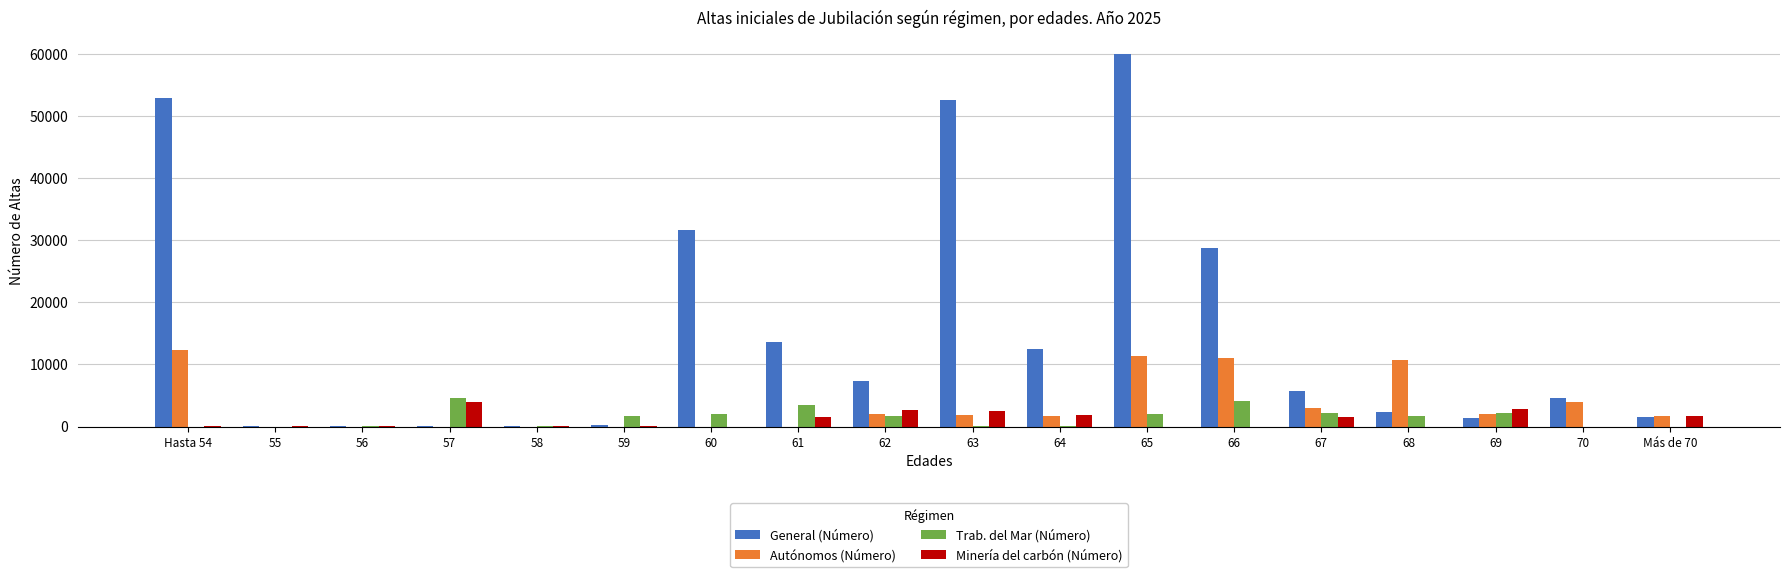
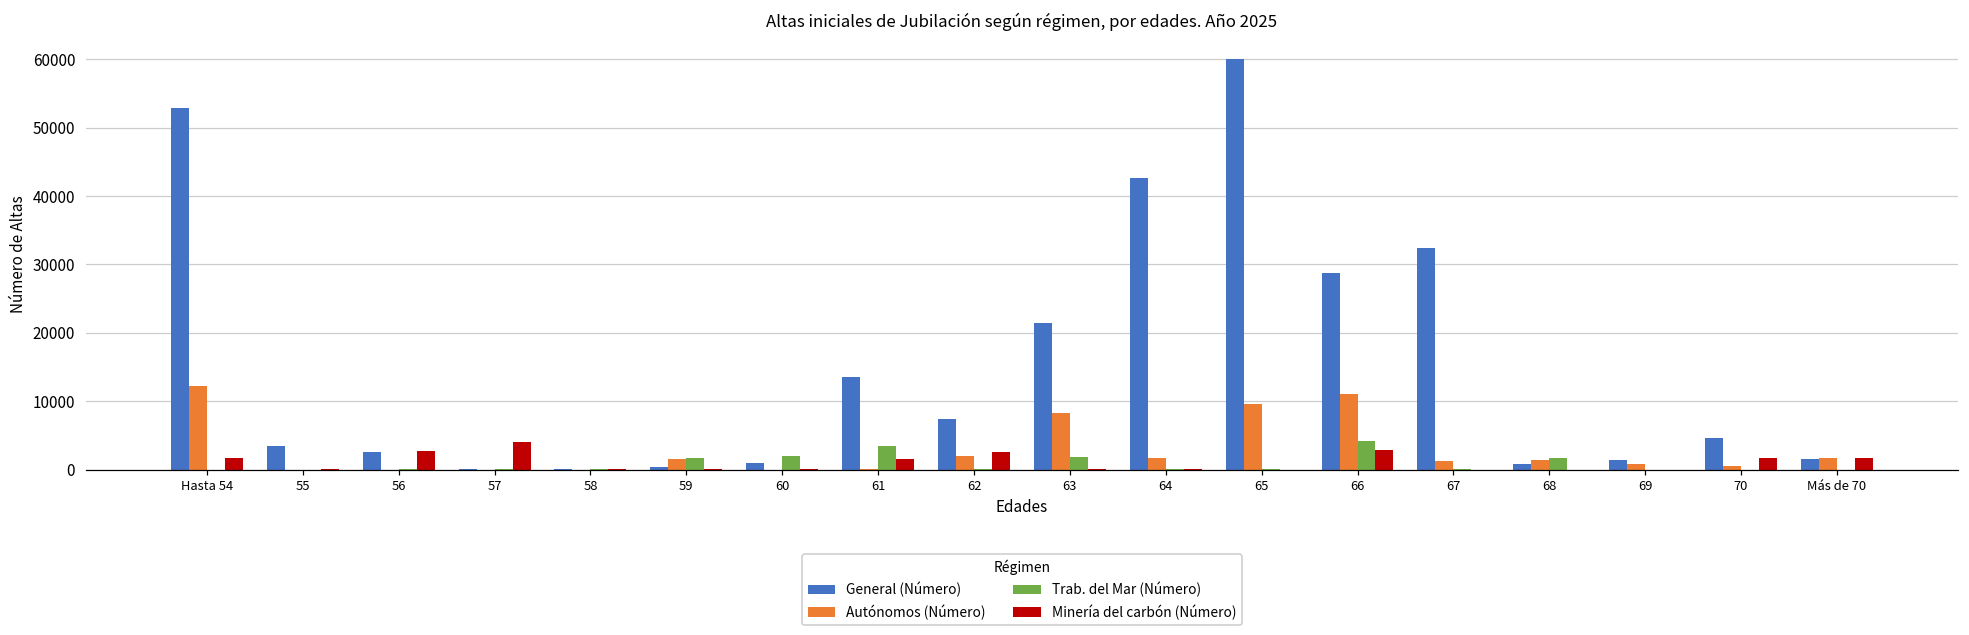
  {
    "General (Número)": {
      "Hasta 54": 53000,
-     "55": 0,
-     "56": 0,
-     "60": 32000,
+     "55": 4000,
+     "56": 3000,
+     "60": 1000,
      "61": 14000,
      "62": 7000,
-     "63": 52000,
-     "64": 13000,
+     "63": 21000,
+     "64": 43000,
      "65": 60000,
      "66": 29000,
-     "67": 6000,
-     "68": 2000,
+     "67": 32000,
+     "68": 1000,
      "69": 1000,
      "70": 5000,
      "Más de 70": 2000
    },
    "Autónomos (Número)": {
      "Hasta 54": 12000,
      "55": 0,
-     "59": 0,
+     "59": 2000,
      "62": 2000,
-     "63": 2000,
+     "63": 8000,
      "64": 2000,
-     "65": 11000,
+     "65": 10000,
      "66": 11000,
-     "67": 3000,
-     "68": 11000,
-     "69": 2000,
-     "70": 4000,
+     "67": 1000,
+     "68": 1000,
+     "69": 1000,
+     "70": 1000,
      "Más de 70": 2000
    },
    "Trab. del Mar (Número)": {
      "Hasta 54": 0,
-     "57": 5000,
+     "57": 0,
      "59": 2000,
      "60": 2000,
      "61": 3000,
-     "62": 2000,
-     "63": 0,
-     "65": 2000,
+     "62": 0,
+     "63": 2000,
+     "65": 0,
      "66": 4000,
-     "67": 2000,
+     "67": 0,
      "68": 2000,
-     "69": 2000
+     "69": 0
    },
    "Minería del carbón (Número)": {
-     "Hasta 54": 0,
-     "56": 0,
+     "Hasta 54": 2000,
+     "56": 3000,
      "57": 4000,
      "61": 1000,
      "62": 3000,
-     "63": 3000,
-     "64": 2000,
-     "66": 0,
-     "67": 2000,
+     "63": 0,
+     "64": 0,
+     "66": 3000,
+     "67": 0,
      "68": 0,
-     "69": 3000,
-     "70": 0,
+     "69": 0,
+     "70": 2000,
      "Más de 70": 2000
    }
  }
